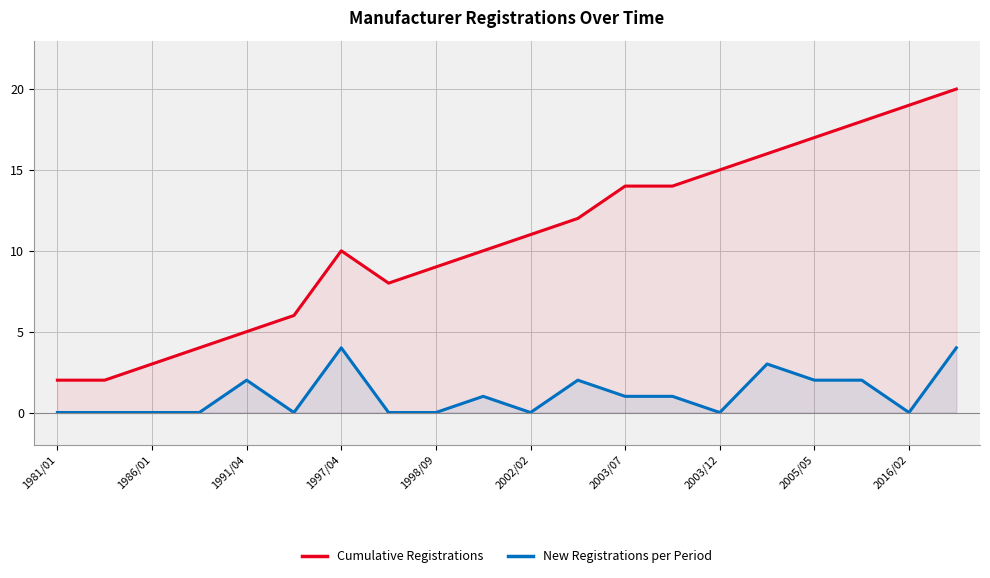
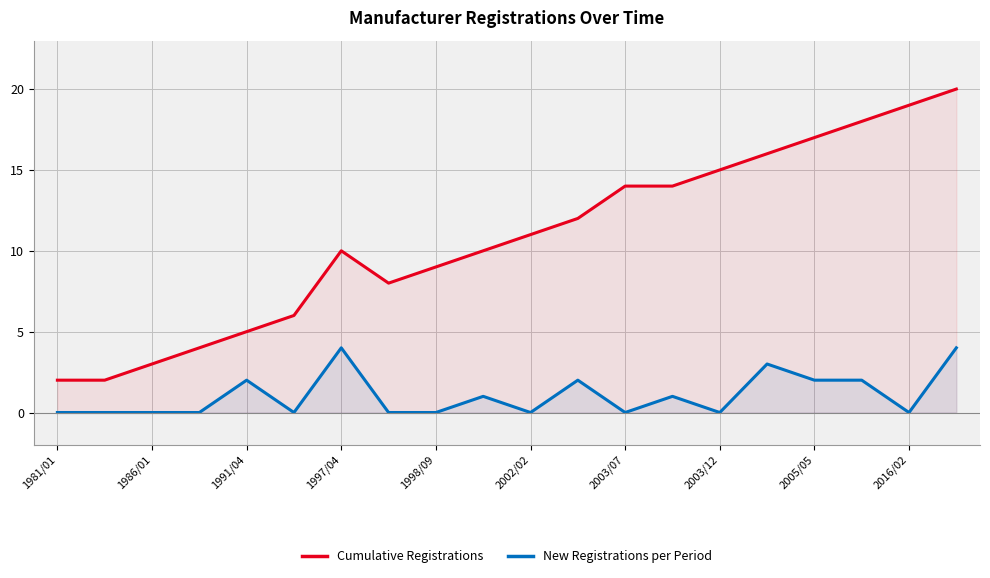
  {
    "Cumulative Registrations": {
      "1981/01": 2,
      "1986/01": 3,
      "1991/04": 5,
      "1997/04": 10,
      "1998/09": 9,
      "2002/02": 11,
      "2003/07": 14,
      "2003/12": 15,
      "2005/05": 17,
      "2016/02": 19
    },
    "New Registrations per Period": {
      "1981/01": 0,
      "1986/01": 0,
      "1991/04": 2,
      "1997/04": 4,
      "1998/09": 0,
      "2002/02": 0,
-     "2003/07": 1,
+     "2003/07": 0,
      "2003/12": 0,
      "2005/05": 2,
      "2016/02": 0
    }
  }
